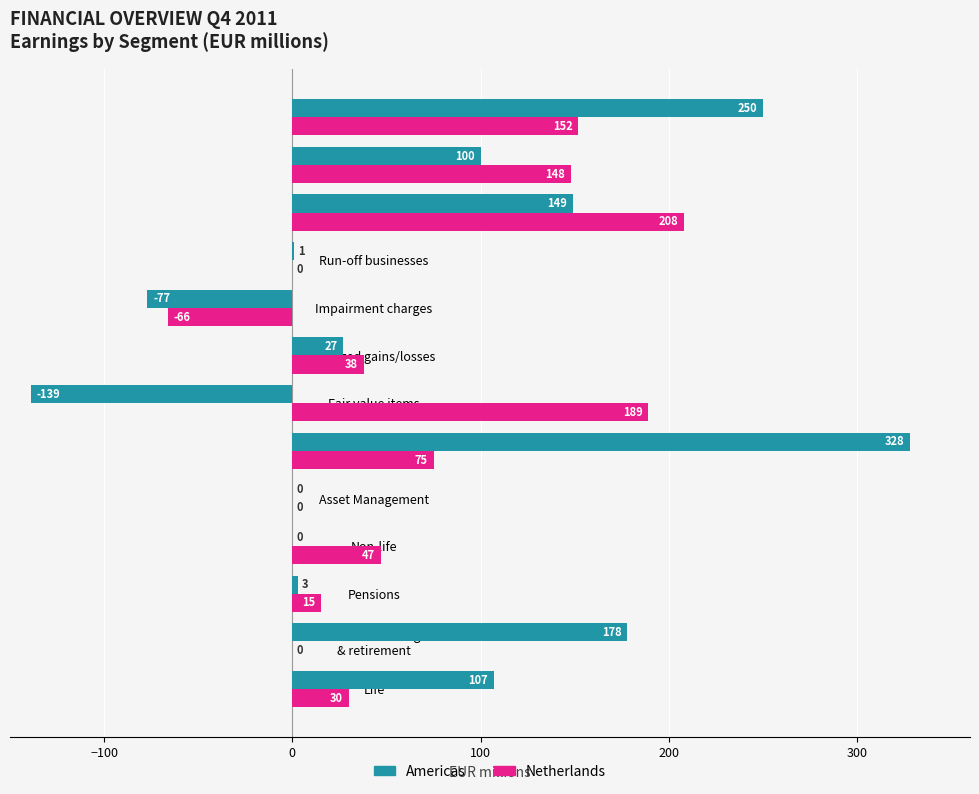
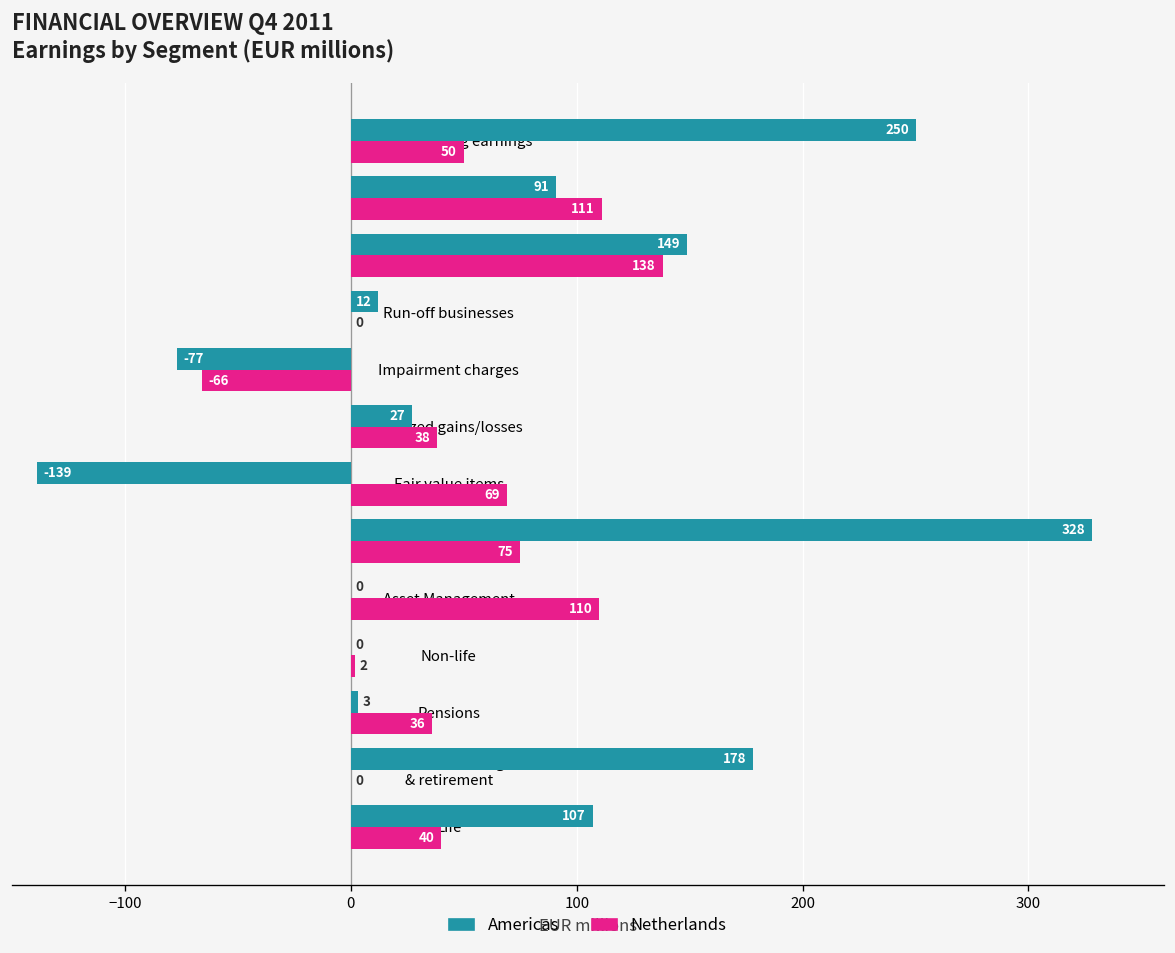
  {
    "Americas": {
      "Net underlying earnings": 250,
-     "Net income": 100,
+     "Net income": 91,
      "Income before tax": 149,
-     "Run-off businesses": 1,
+     "Run-off businesses": 12,
      "Impairment charges": -77,
      "Realized gains/losses": 27,
      "Fair value items": -139,
      "Underlying earnings before tax": 328,
      "Asset Management": 0,
      "Non-life": 0,
      "Pensions": 3,
      "Individual savings & retirement": 178,
      "Life": 107
    },
    "Netherlands": {
-     "Net underlying earnings": 152,
-     "Net income": 148,
-     "Income before tax": 208,
+     "Net underlying earnings": 50,
+     "Net income": 111,
+     "Income before tax": 138,
      "Run-off businesses": 0,
      "Impairment charges": -66,
      "Realized gains/losses": 38,
-     "Fair value items": 189,
+     "Fair value items": 69,
      "Underlying earnings before tax": 75,
-     "Asset Management": 0,
-     "Non-life": 47,
-     "Pensions": 15,
+     "Asset Management": 110,
+     "Non-life": 2,
+     "Pensions": 36,
      "Individual savings & retirement": 0,
-     "Life": 30
+     "Life": 40
    }
  }
